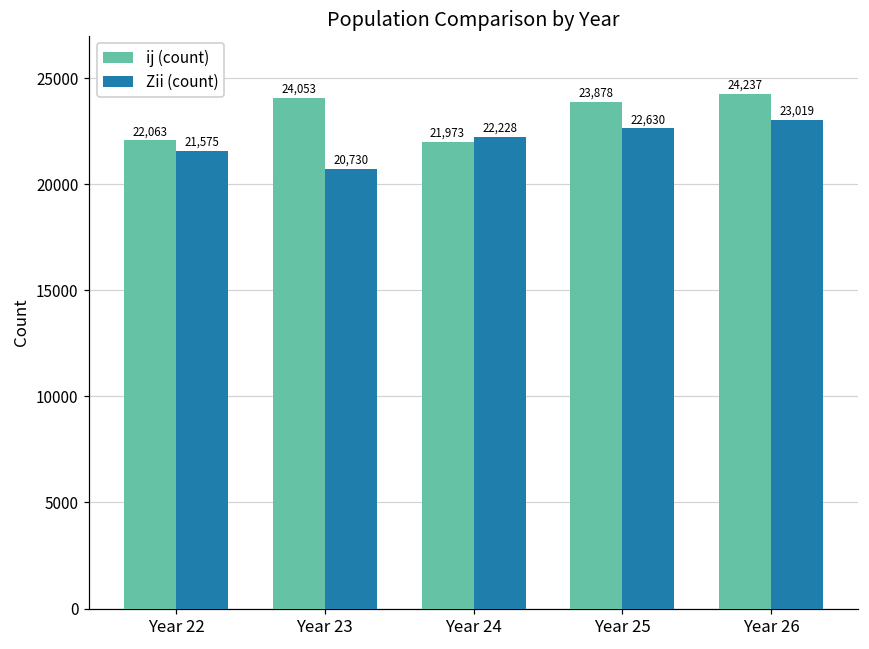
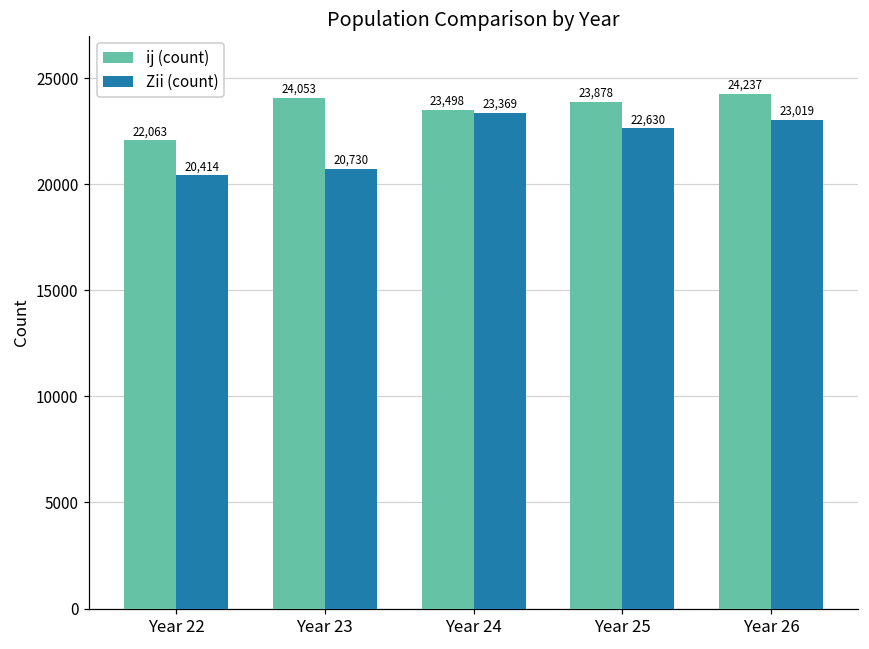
  {
    "ij (count)": {
      "Year 22": "22,063",
      "Year 23": "24,053",
-     "Year 24": "21,973",
+     "Year 24": "23,498",
      "Year 25": "23,878",
      "Year 26": "24,237"
    },
    "Zii (count)": {
-     "Year 22": "21,575",
+     "Year 22": "20,414",
      "Year 23": "20,730",
-     "Year 24": "22,228",
+     "Year 24": "23,369",
      "Year 25": "22,630",
      "Year 26": "23,019"
    }
  }
